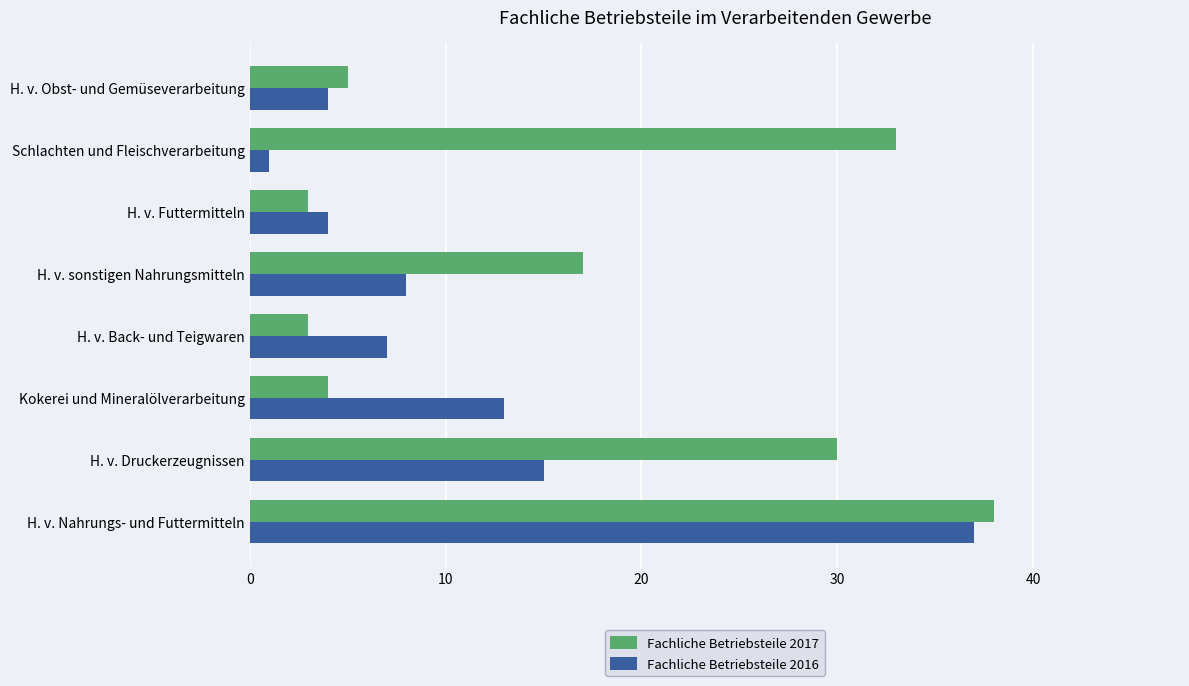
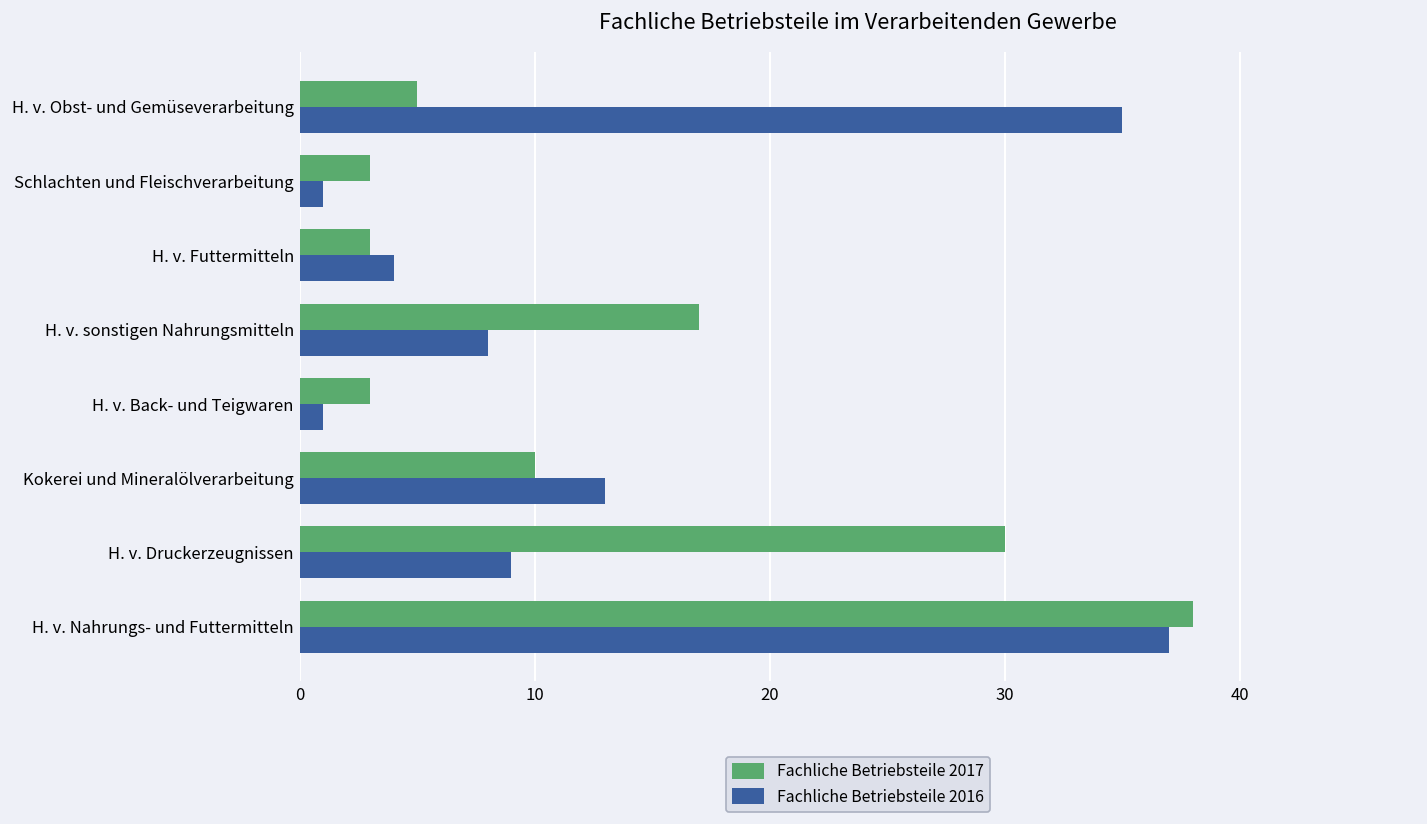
  {
    "Fachliche Betriebsteile 2017": {
      "H. v. Obst- und Gemüseverarbeitung": 5,
-     "Schlachten und Fleischverarbeitung": 33,
+     "Schlachten und Fleischverarbeitung": 3,
      "H. v. Futtermitteln": 3,
      "H. v. sonstigen Nahrungsmitteln": 17,
      "H. v. Back- und Teigwaren": 3,
-     "Kokerei und Mineralölverarbeitung": 4,
+     "Kokerei und Mineralölverarbeitung": 10,
      "H. v. Druckerzeugnissen": 30,
      "H. v. Nahrungs- und Futtermitteln": 38
    },
    "Fachliche Betriebsteile 2016": {
-     "H. v. Obst- und Gemüseverarbeitung": 4,
+     "H. v. Obst- und Gemüseverarbeitung": 35,
      "Schlachten und Fleischverarbeitung": 1,
      "H. v. Futtermitteln": 4,
      "H. v. sonstigen Nahrungsmitteln": 8,
-     "H. v. Back- und Teigwaren": 7,
+     "H. v. Back- und Teigwaren": 1,
      "Kokerei und Mineralölverarbeitung": 13,
-     "H. v. Druckerzeugnissen": 15,
+     "H. v. Druckerzeugnissen": 9,
      "H. v. Nahrungs- und Futtermitteln": 37
    }
  }
